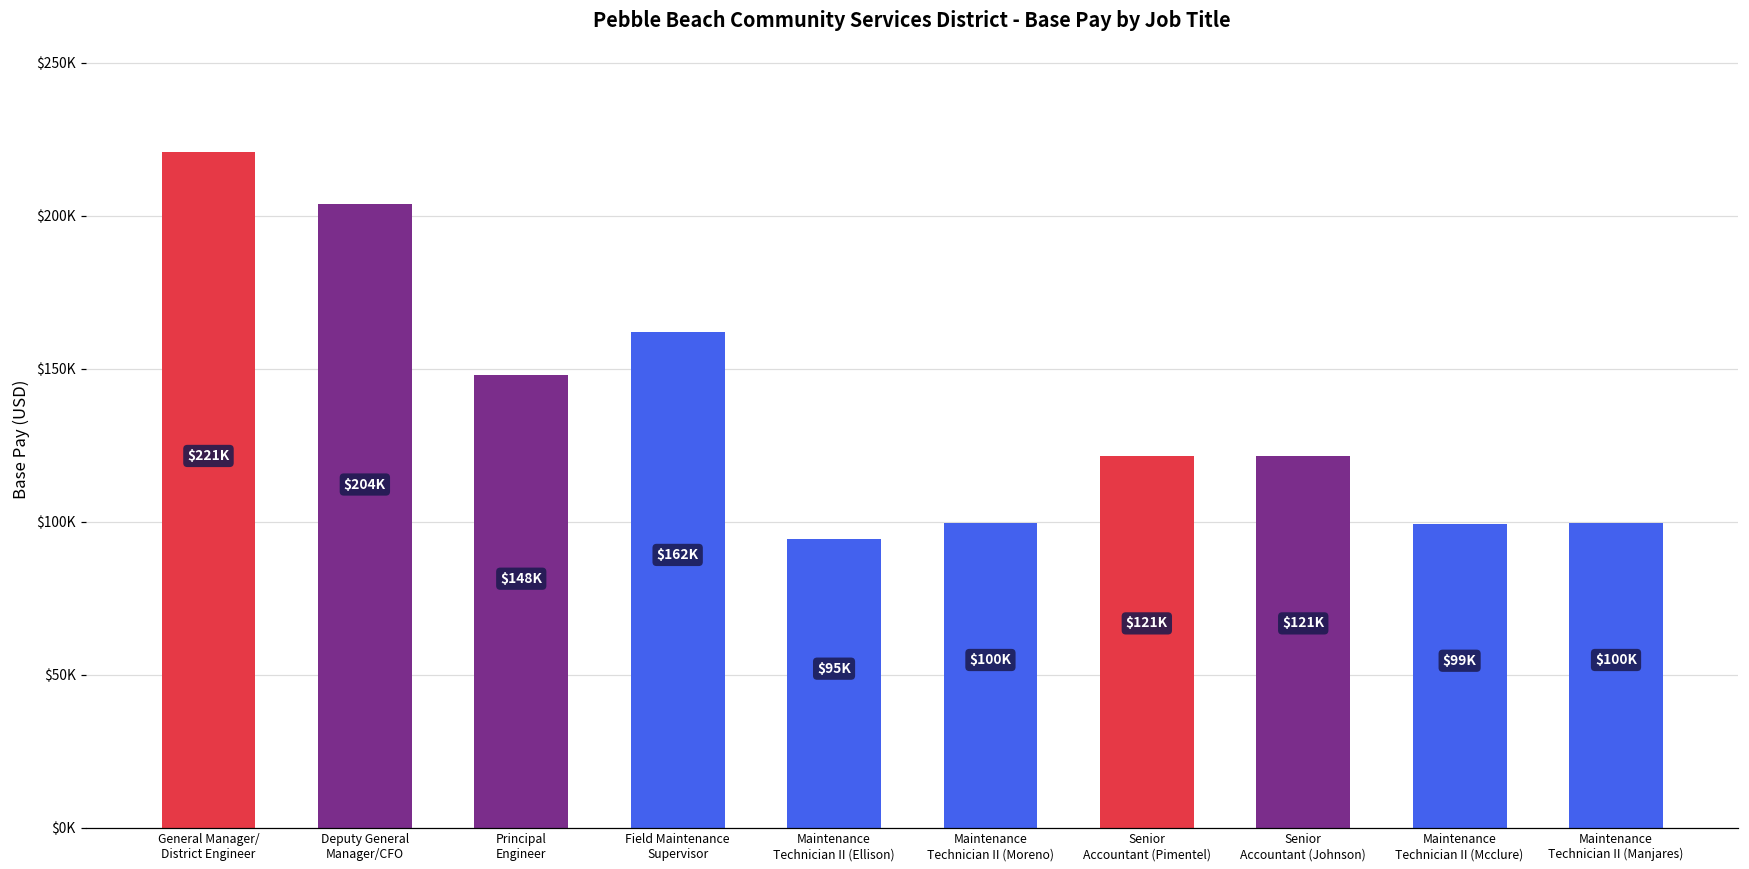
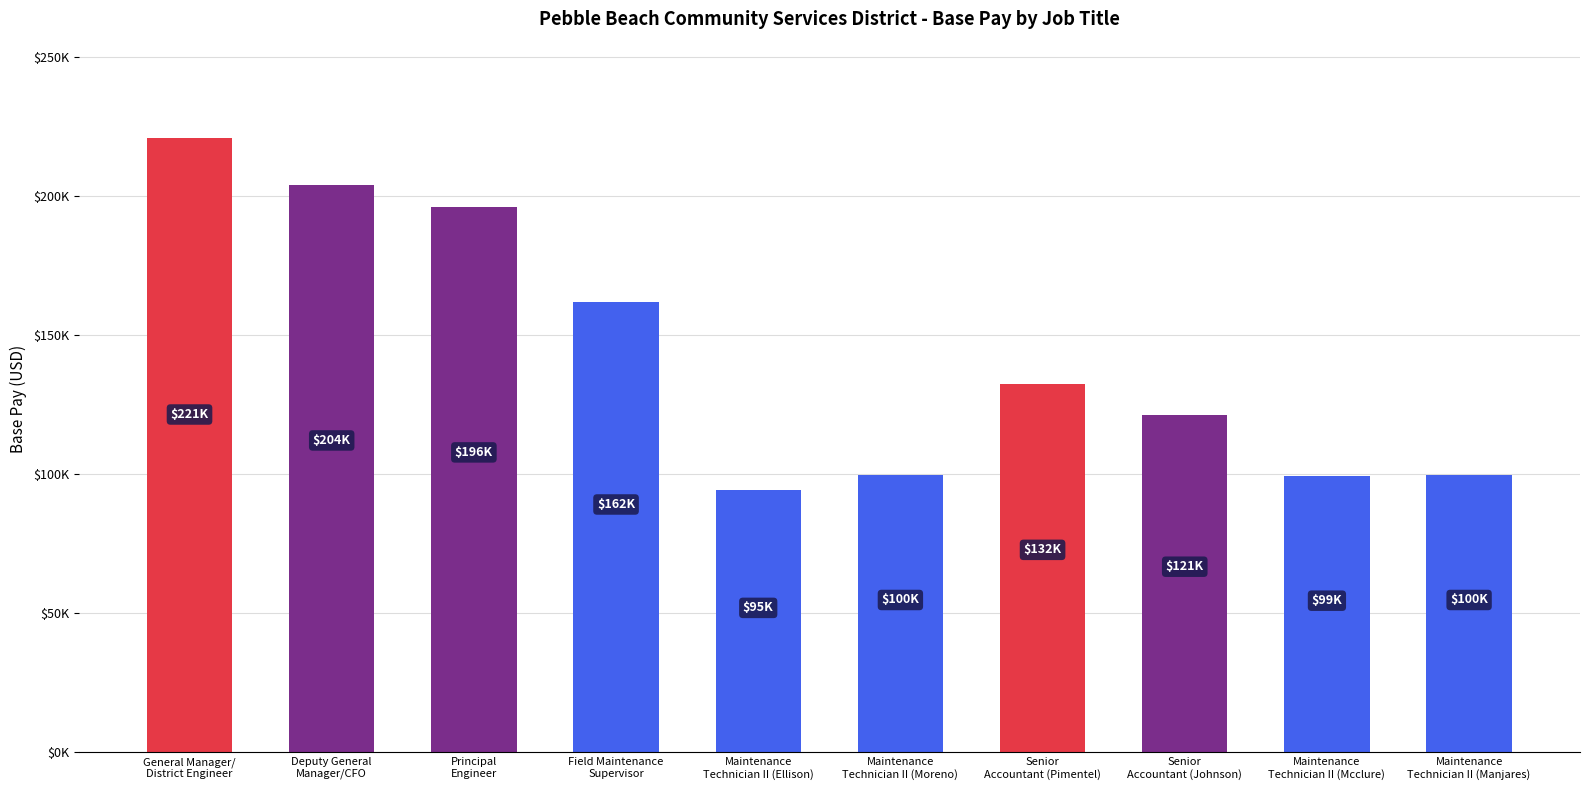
  {
-   "Principal Engineer": "$148K",
-   "Senior Accountant (Pimentel)": "$121K"
+   "Principal Engineer": "$196K",
+   "Senior Accountant (Pimentel)": "$132K"
  }
